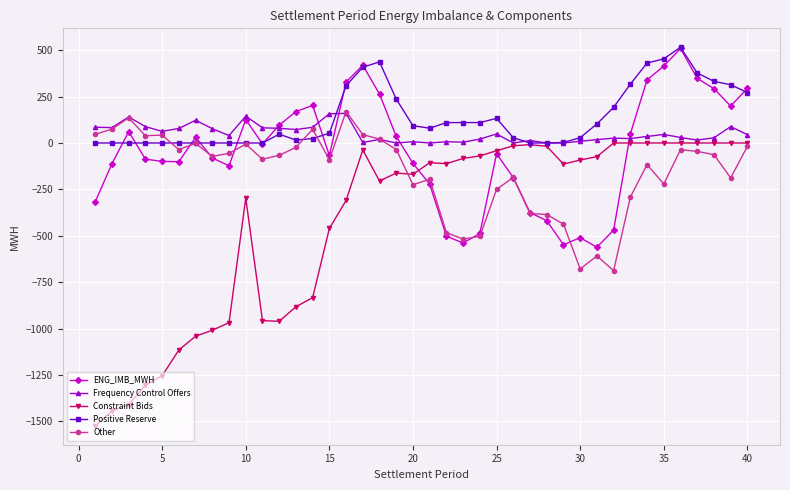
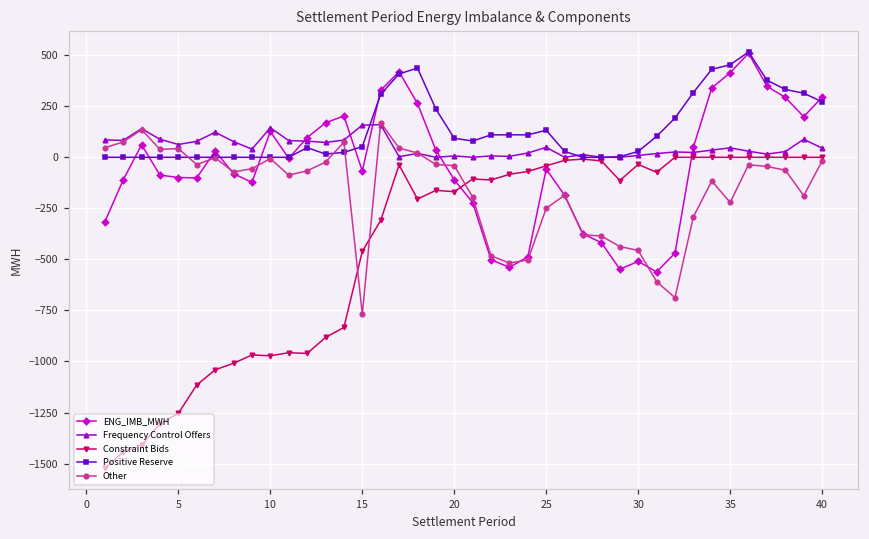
  {
    "Constraint Bids": {
-     "10": -300,
+     "10": -970,
      "15": -460,
      "20": -170,
      "25": -40,
-     "30": -90,
+     "30": -30,
      "35": 0,
      "40": 0
    },
    "Other": {
      "5": 40,
-     "15": -90,
-     "20": -220,
+     "15": -770,
+     "20": -40,
      "25": -250,
-     "30": -680,
+     "30": -460,
      "35": -220,
      "40": -20
    }
  }
